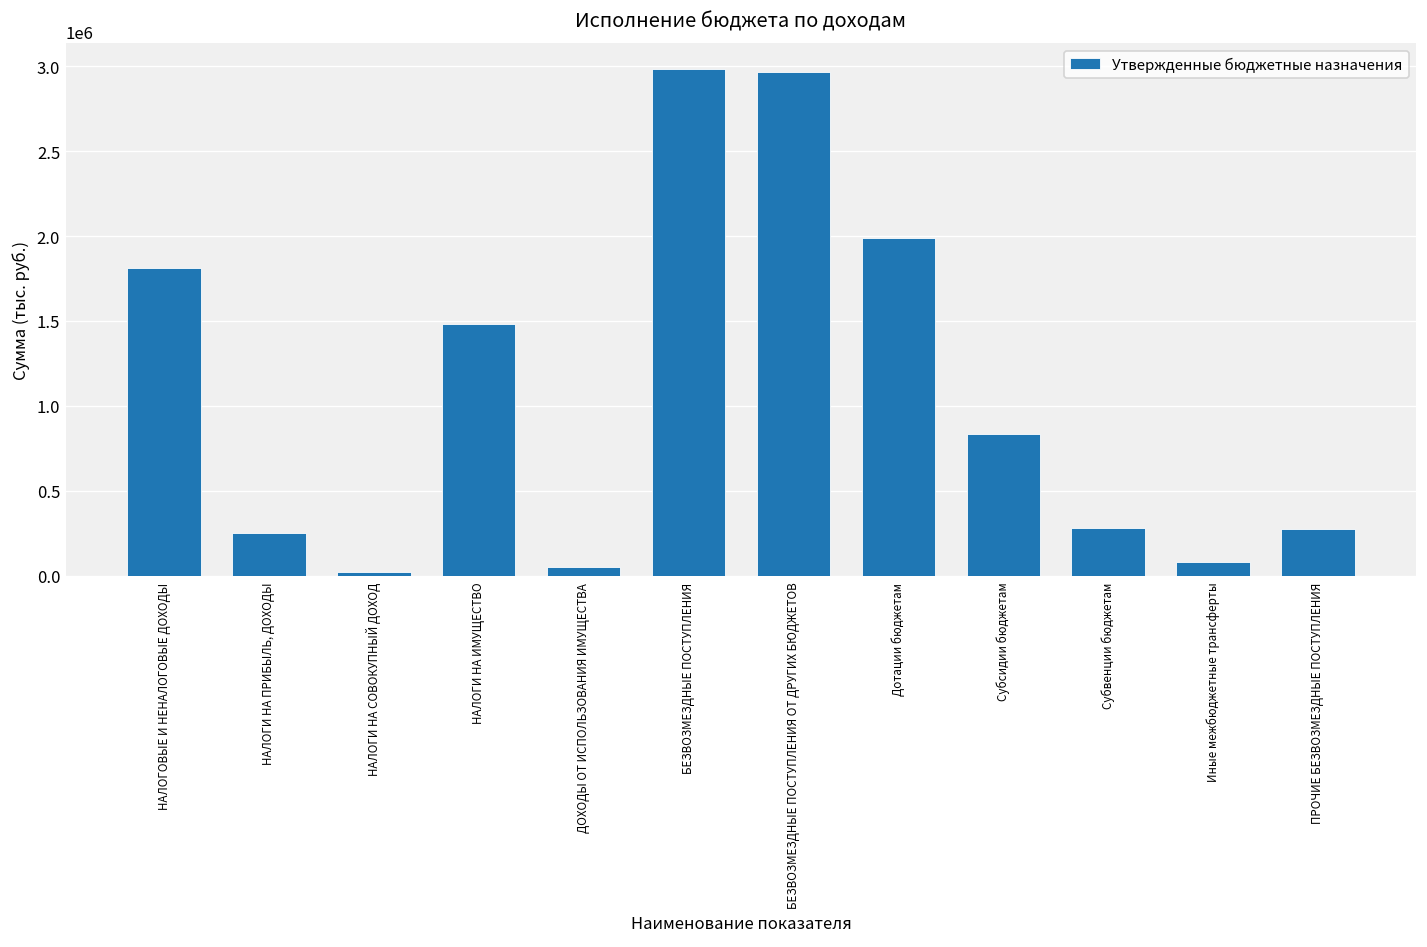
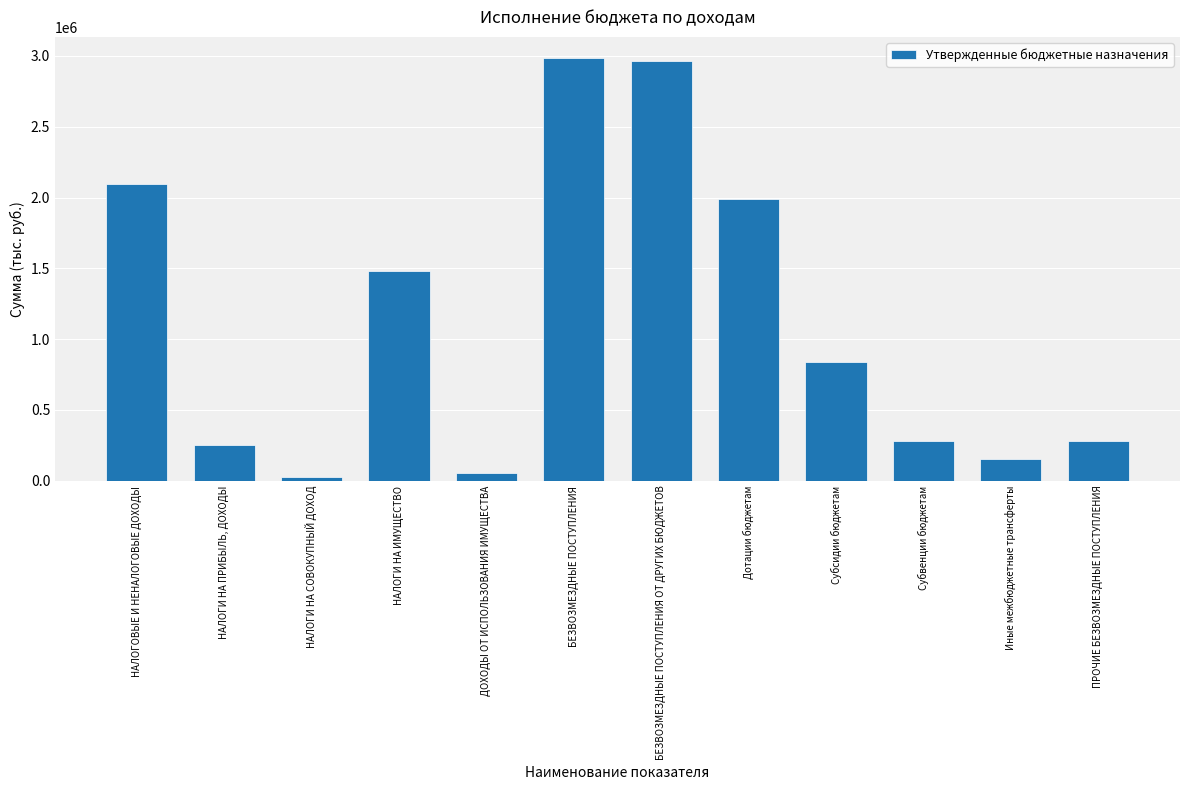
  {
-   "НАЛОГОВЫЕ И НЕНАЛОГОВЫЕ ДОХОДЫ": 1810000,
+   "НАЛОГОВЫЕ И НЕНАЛОГОВЫЕ ДОХОДЫ": 2100000,
    "НАЛОГИ НА ПРИБЫЛЬ, ДОХОДЫ": 250000,
    "НАЛОГИ НА СОВОКУПНЫЙ ДОХОД": 20000,
    "НАЛОГИ НА ИМУЩЕСТВО": 1480000,
    "ДОХОДЫ ОТ ИСПОЛЬЗОВАНИЯ ИМУЩЕСТВА": 60000,
    "БЕЗВОЗМЕЗДНЫЕ ПОСТУПЛЕНИЯ": 2990000,
    "БЕЗВОЗМЕЗДНЫЕ ПОСТУПЛЕНИЯ ОТ ДРУГИХ БЮДЖЕТОВ": 2970000,
    "Дотации бюджетам": 1990000,
    "Субсидии бюджетам": 840000,
    "Субвенции бюджетам": 280000,
-   "Иные межбюджетные трансферты": 80000,
+   "Иные межбюджетные трансферты": 150000,
    "ПРОЧИЕ БЕЗВОЗМЕЗДНЫЕ ПОСТУПЛЕНИЯ": 280000
  }
